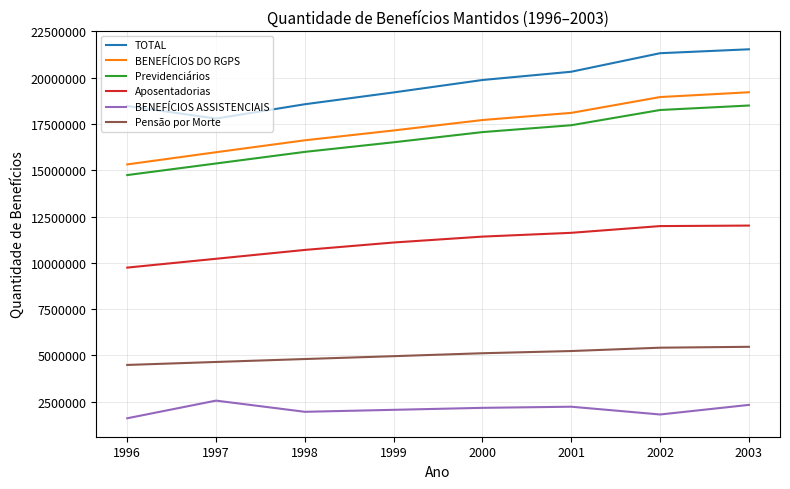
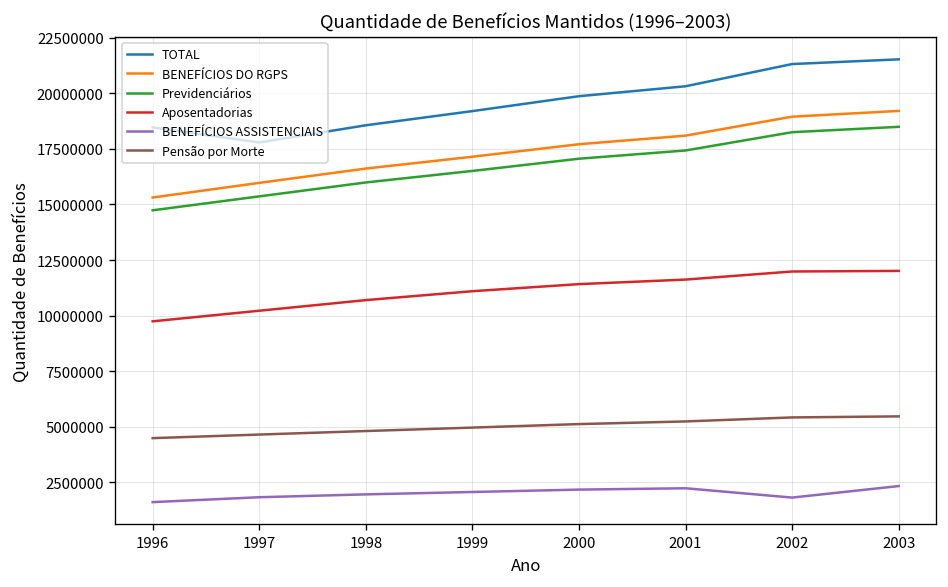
  {
    "TOTAL": {
      "1998": 18600000,
      "1999": 19200000,
      "2000": 19900000,
      "2001": 20300000,
      "2002": 21300000,
      "2003": 21500000
    },
    "BENEFÍCIOS DO RGPS": {
      "1996": 15300000,
      "1997": 16000000,
      "1998": 16600000,
      "1999": 17100000,
      "2000": 17700000,
      "2001": 18100000,
      "2002": 19000000,
      "2003": 19200000
    },
    "Previdenciários": {
      "1996": 14700000,
      "1997": 15400000,
      "1998": 16000000,
      "1999": 16500000,
      "2000": 17100000,
      "2001": 17400000,
      "2002": 18300000,
      "2003": 18500000
    },
    "Aposentadorias": {
      "1996": 9700000,
      "1997": 10200000,
      "1998": 10700000,
      "1999": 11100000,
      "2000": 11400000,
      "2001": 11600000,
      "2002": 12000000,
      "2003": 12000000
    },
    "BENEFÍCIOS ASSISTENCIAIS": {
      "1996": 1600000,
-     "1997": 2600000,
+     "1997": 1800000,
      "1998": 1900000,
      "1999": 2100000,
      "2000": 2200000,
      "2001": 2200000,
      "2002": 1800000,
      "2003": 2300000
    },
    "Pensão por Morte": {
      "1996": 4500000,
      "1997": 4600000,
      "1998": 4800000,
      "1999": 5000000,
      "2000": 5100000,
      "2001": 5200000,
      "2002": 5400000,
      "2003": 5500000
    }
  }
